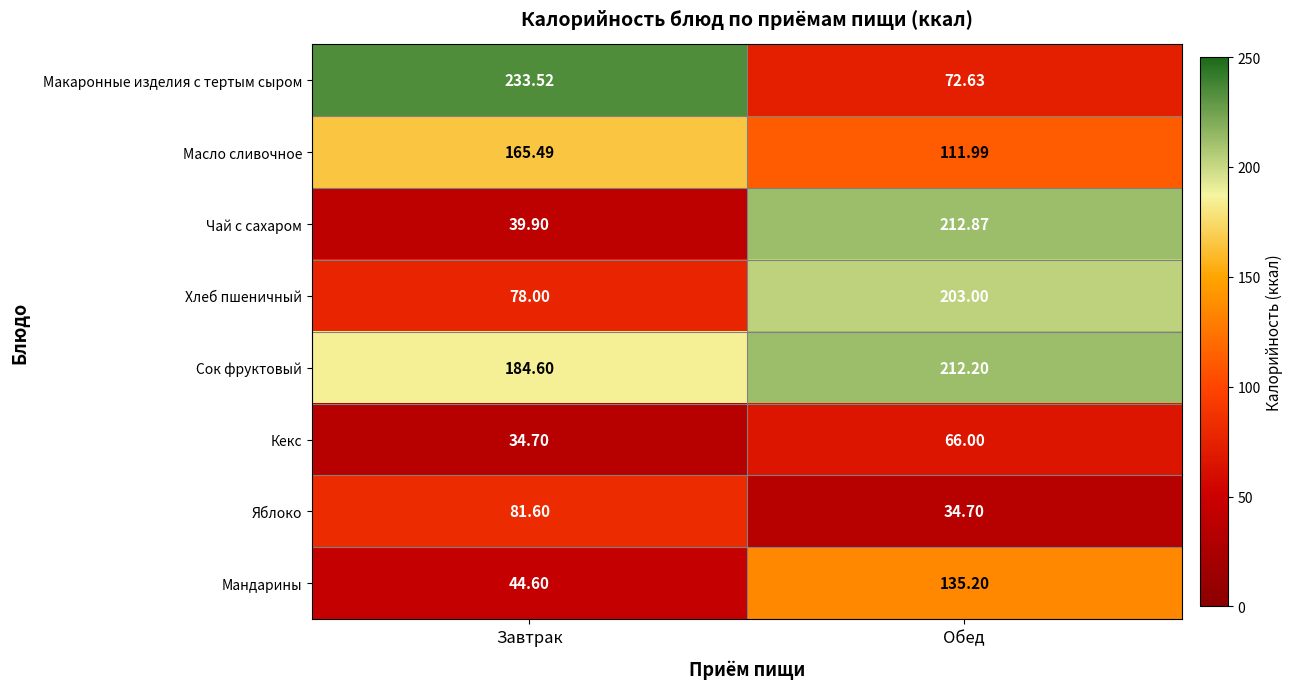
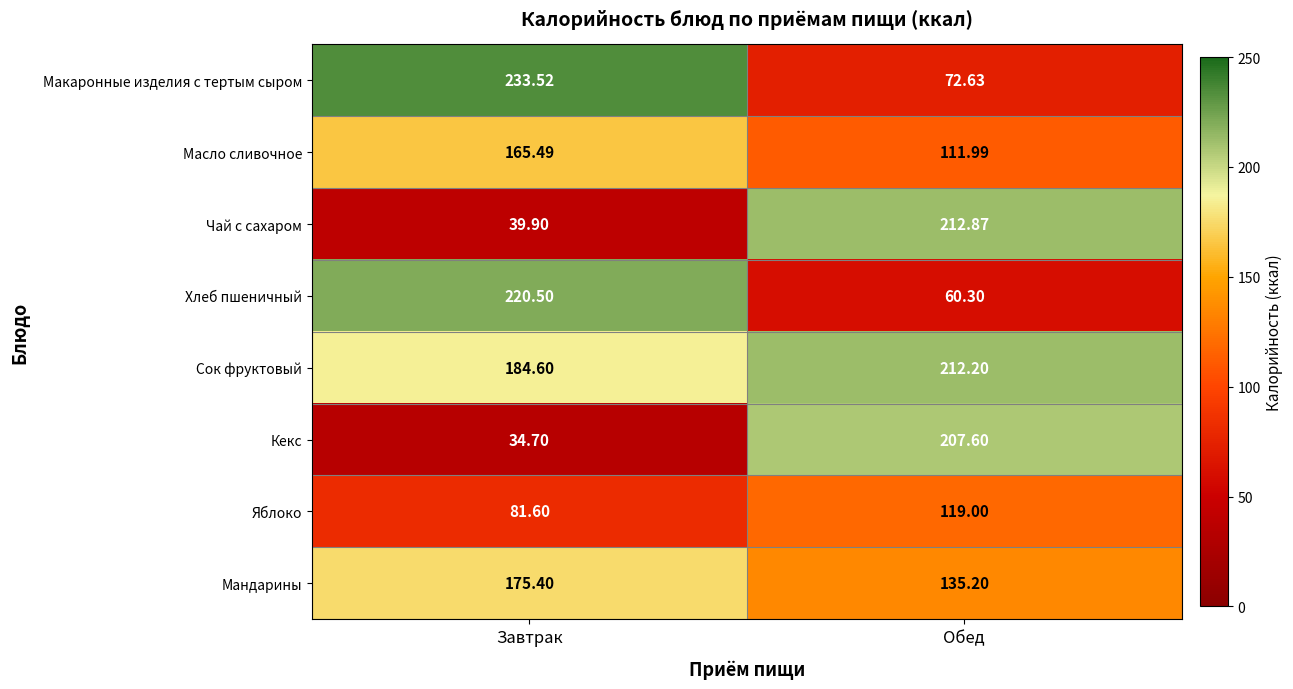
  {
    "Макаронные изделия с тертым сыром": {
      "Завтрак": 233.52,
      "Обед": 72.63
    },
    "Масло сливочное": {
      "Завтрак": 165.49,
      "Обед": 111.99
    },
    "Чай с сахаром": {
      "Завтрак": 39.90,
      "Обед": 212.87
    },
    "Хлеб пшеничный": {
-     "Завтрак": 78.00,
-     "Обед": 203.00
+     "Завтрак": 220.50,
+     "Обед": 60.30
    },
    "Сок фруктовый": {
      "Завтрак": 184.60,
      "Обед": 212.20
    },
    "Кекс": {
      "Завтрак": 34.70,
-     "Обед": 66.00
+     "Обед": 207.60
    },
    "Яблоко": {
      "Завтрак": 81.60,
-     "Обед": 34.70
+     "Обед": 119.00
    },
    "Мандарины": {
-     "Завтрак": 44.60,
+     "Завтрак": 175.40,
      "Обед": 135.20
    }
  }
